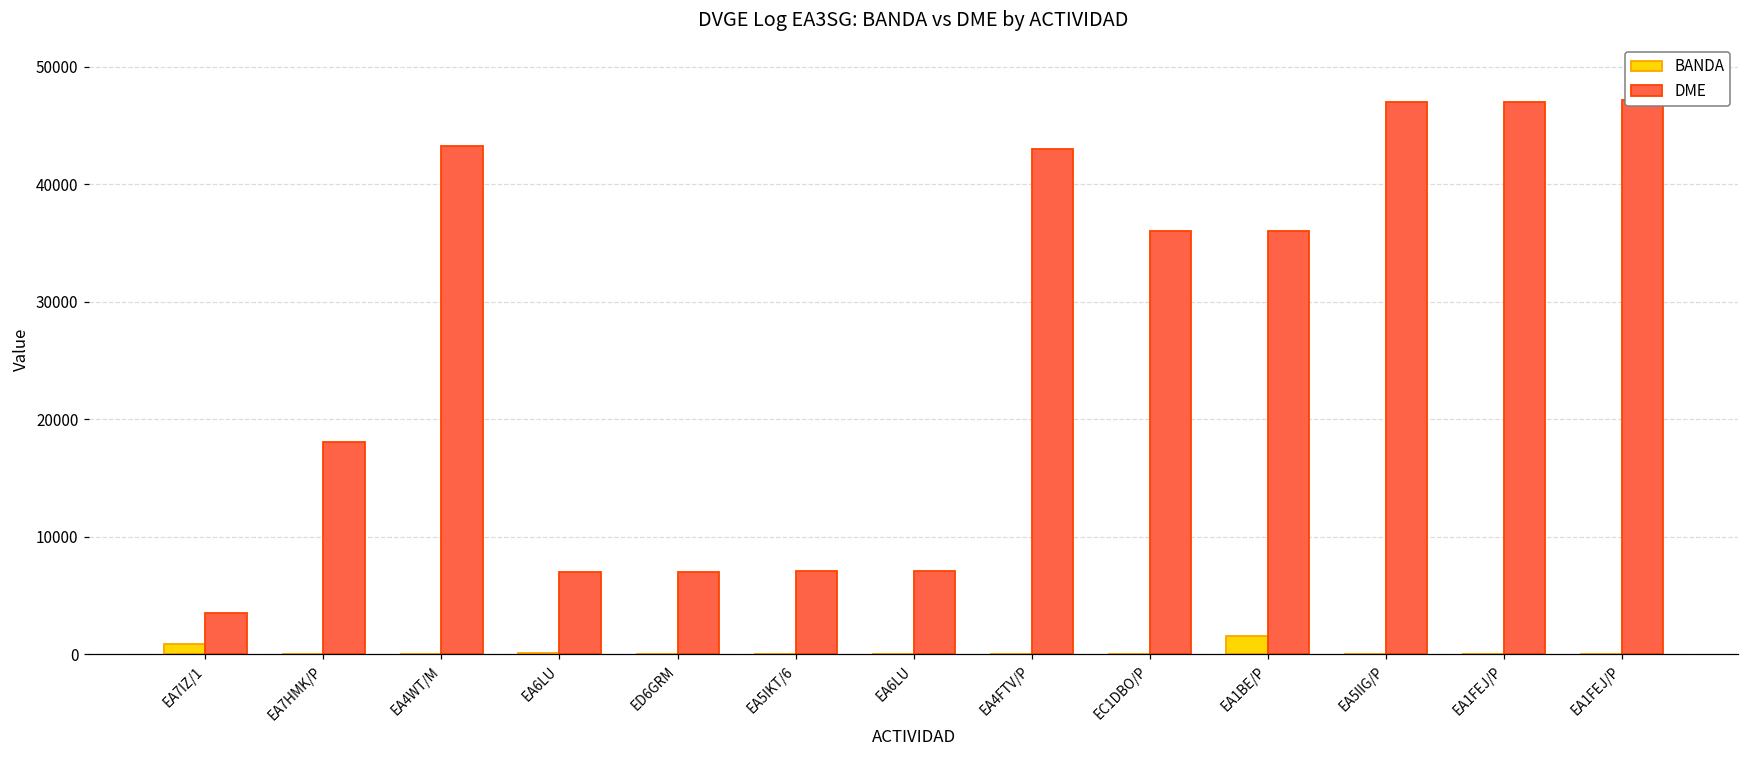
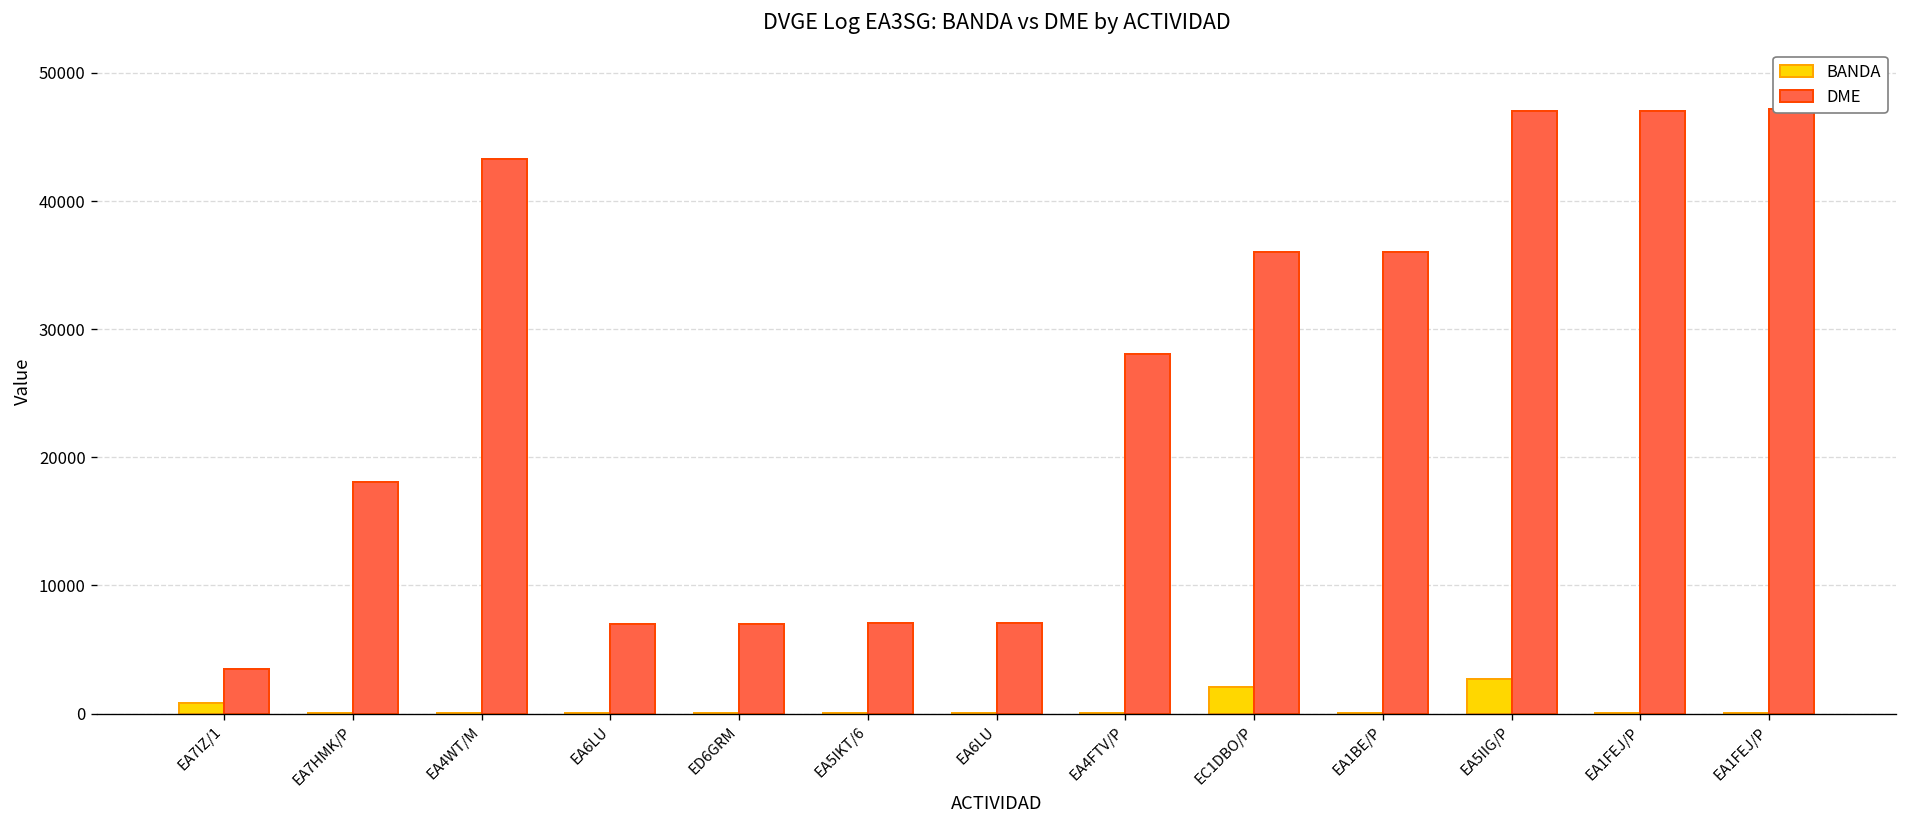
  {
    "BANDA": {
      "EA7IZ/1": 900,
-     "EC1DBO/P": 0,
-     "EA1BE/P": 1600,
-     "EA5IIG/P": 0
+     "EC1DBO/P": 2100,
+     "EA1BE/P": 0,
+     "EA5IIG/P": 2700
    },
    "DME": {
      "EA7IZ/1": 3500,
      "EA7HMK/P": 18100,
      "EA4WT/M": 43300,
      "ED6GRM": 7000,
      "EA5IKT/6": 7100,
-     "EA4FTV/P": 43000,
+     "EA4FTV/P": 28100,
      "EC1DBO/P": 36100,
      "EA1BE/P": 36100,
      "EA5IIG/P": 47000
    }
  }
